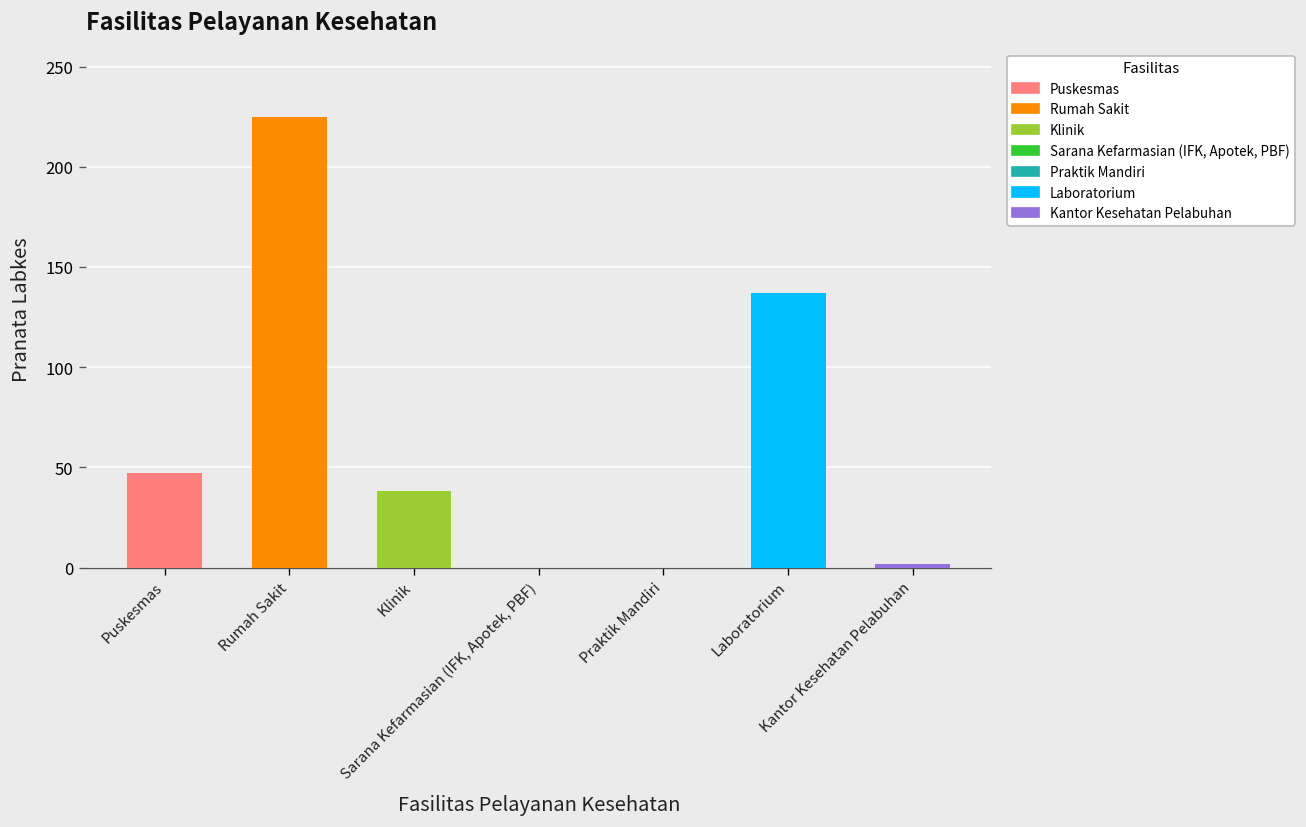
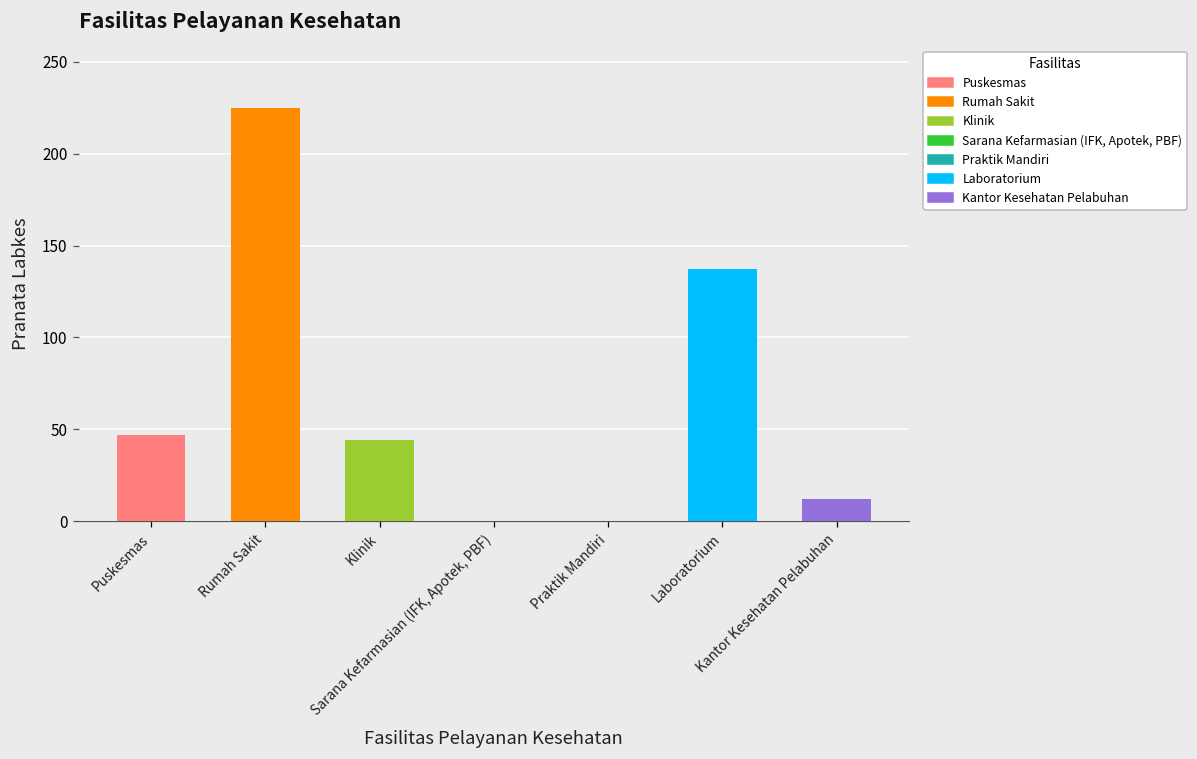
  {
    "Puskesmas": 47,
    "Rumah Sakit": 225,
-   "Klinik": 38,
+   "Klinik": 44,
    "Sarana Kefarmasian (IFK, Apotek, PBF)": 0,
    "Praktik Mandiri": 0,
    "Laboratorium": 137,
-   "Kantor Kesehatan Pelabuhan": 2
+   "Kantor Kesehatan Pelabuhan": 12
  }
